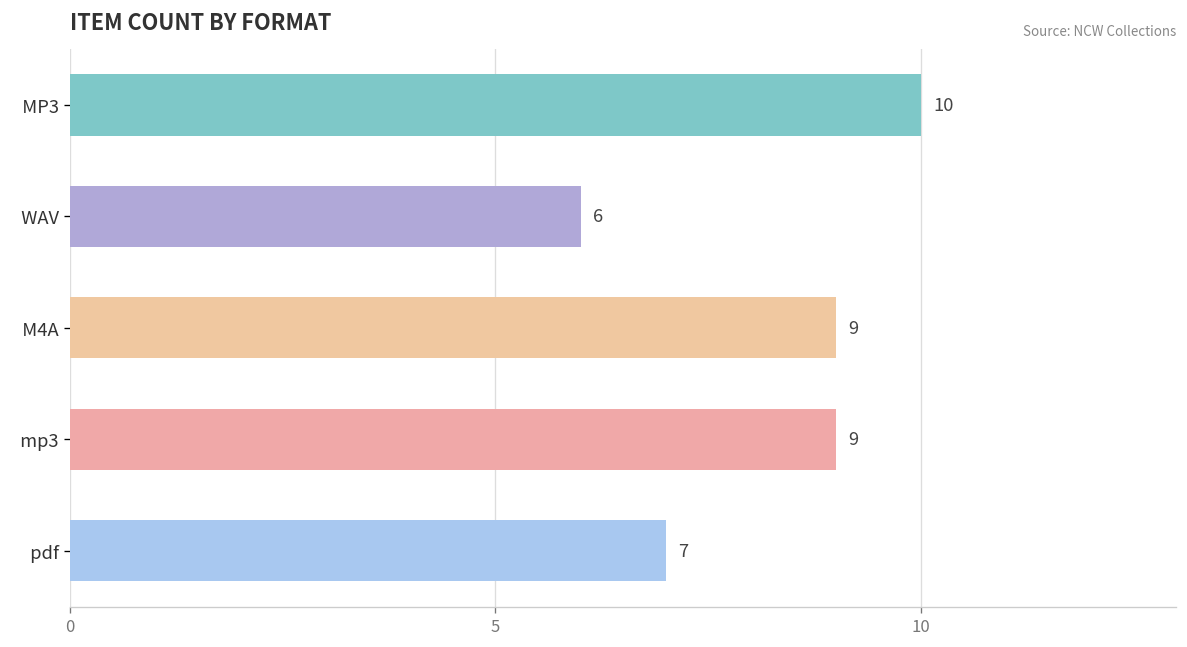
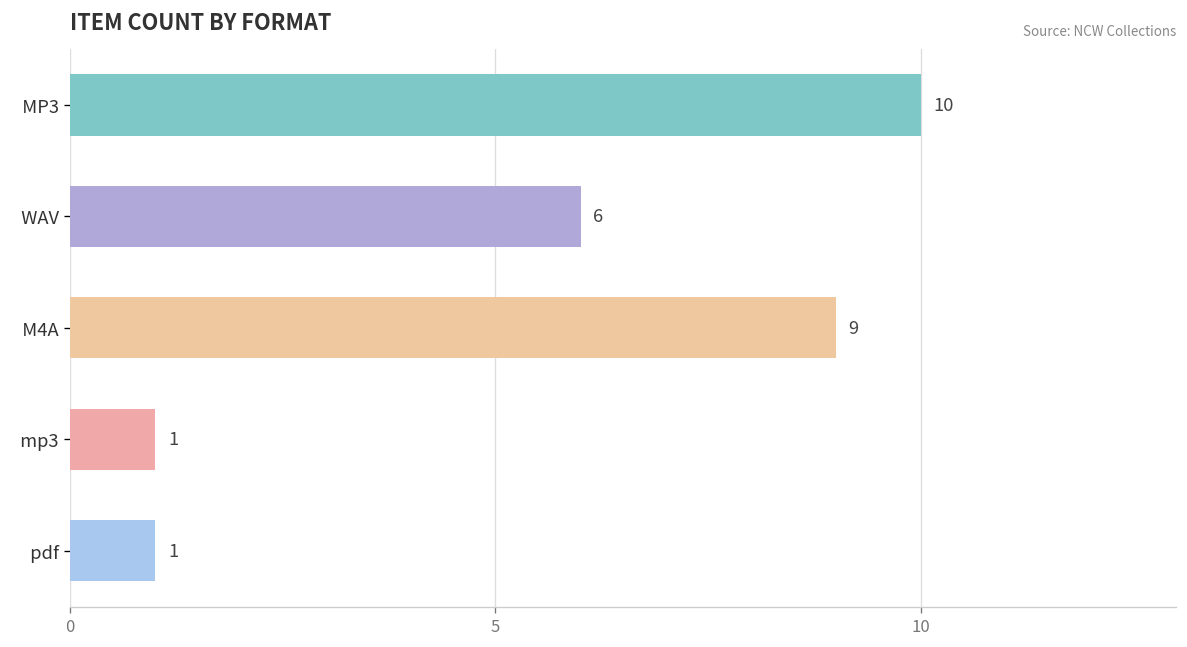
  {
    "MP3": 10,
    "WAV": 6,
    "M4A": 9,
-   "mp3": 9,
-   "pdf": 7
+   "mp3": 1,
+   "pdf": 1
  }
